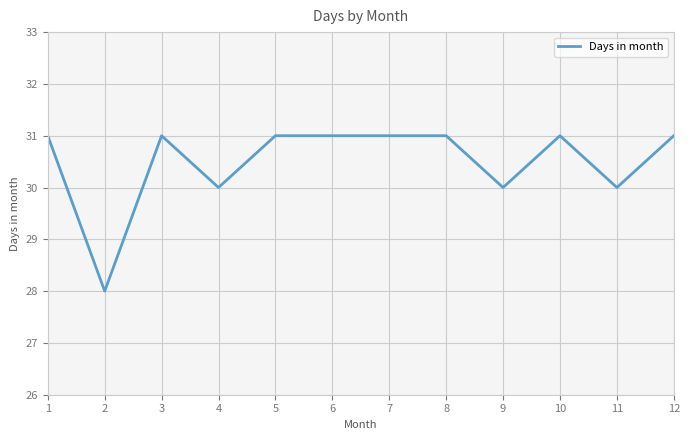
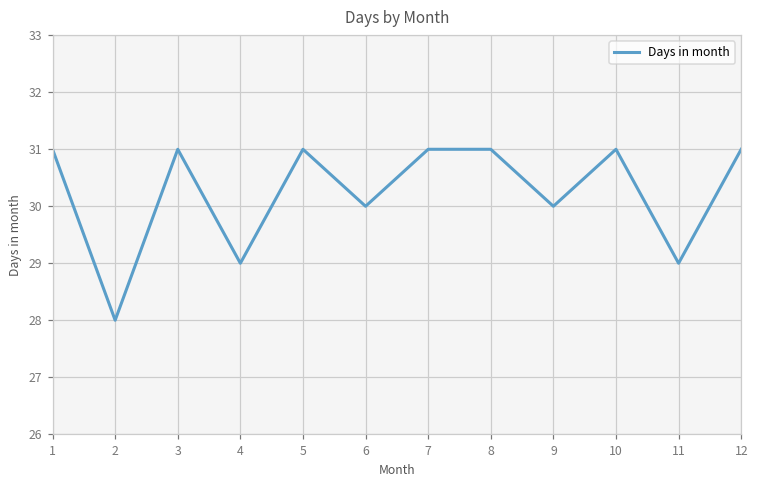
  {
    "1": 31,
    "2": 28,
    "3": 31,
-   "4": 30,
+   "4": 29,
    "5": 31,
-   "6": 31,
+   "6": 30,
    "7": 31,
    "8": 31,
    "9": 30,
    "10": 31,
-   "11": 30,
+   "11": 29,
    "12": 31
  }
